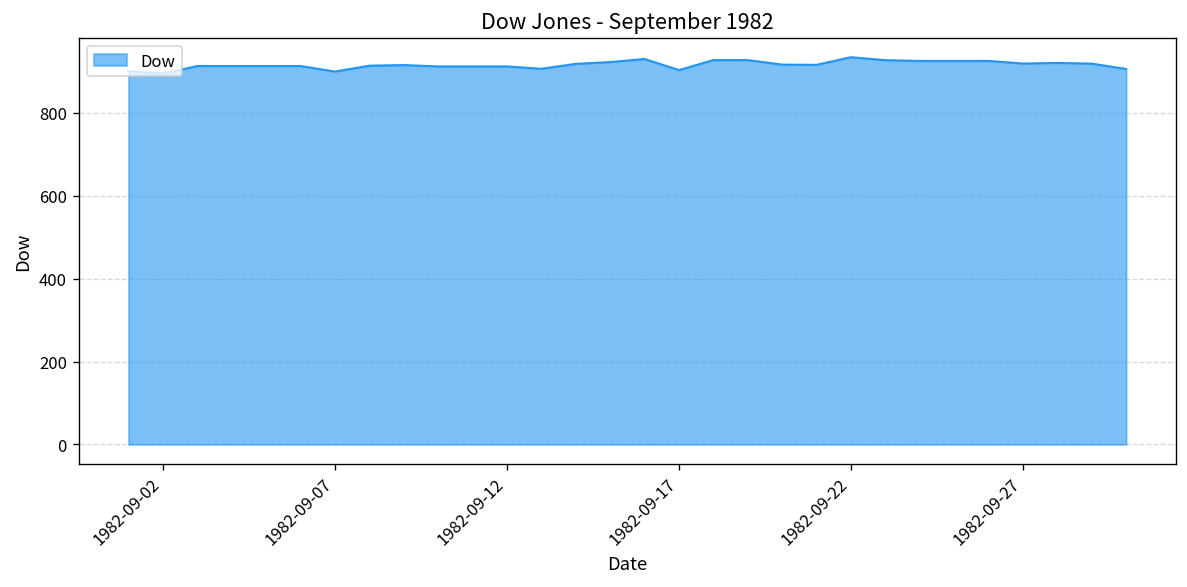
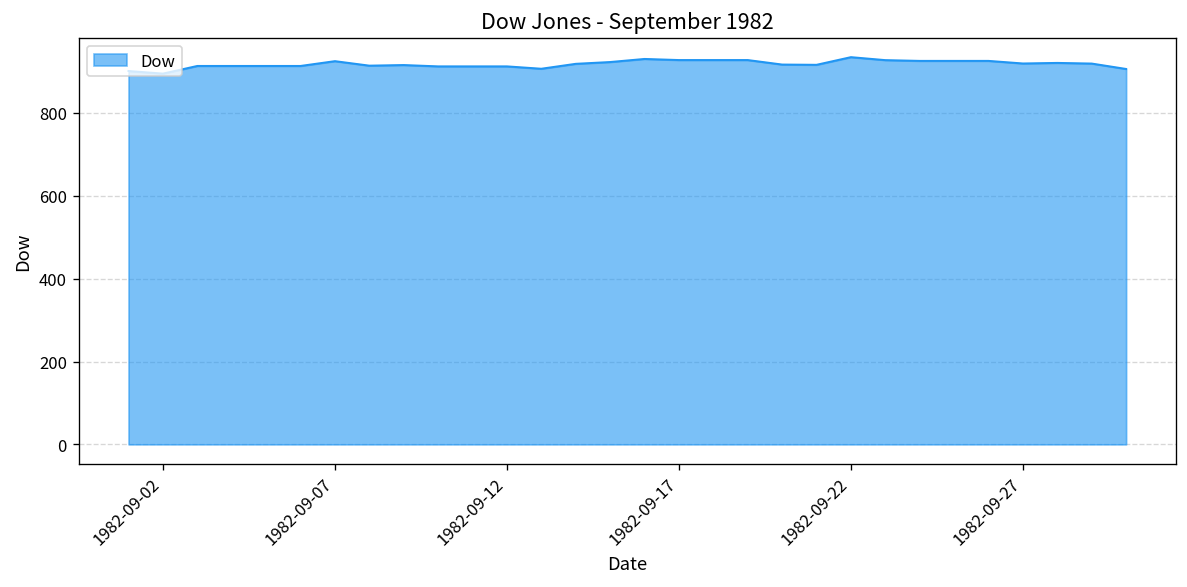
  {
-   "1982-09-07": 900,
+   "1982-09-07": 930,
    "1982-09-12": 910,
-   "1982-09-17": 900,
+   "1982-09-17": 930,
    "1982-09-22": 930,
    "1982-09-27": 920
  }
